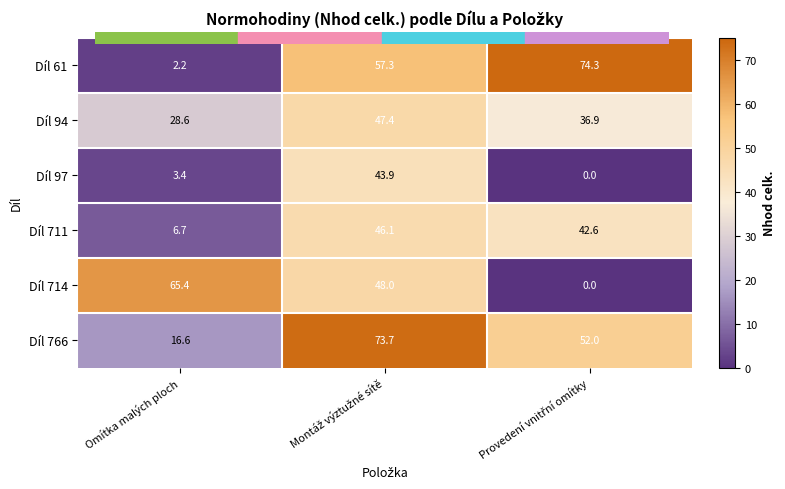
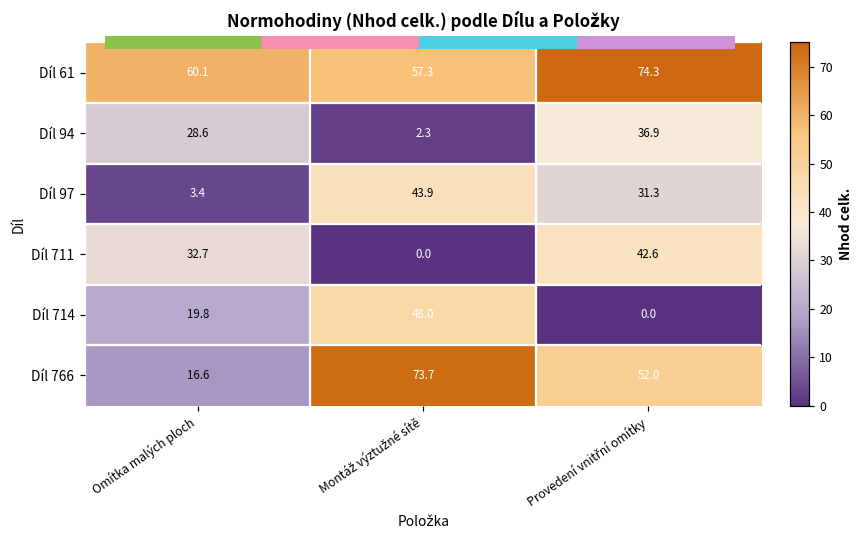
  {
    "Díl 61": {
-     "Omítka malých ploch": 2.2,
+     "Omítka malých ploch": 60.1,
      "Montáž výztužné sítě": 57.3,
      "Provedení vnitřní omítky": 74.3
    },
    "Díl 94": {
      "Omítka malých ploch": 28.6,
-     "Montáž výztužné sítě": 47.4,
+     "Montáž výztužné sítě": 2.3,
      "Provedení vnitřní omítky": 36.9
    },
    "Díl 97": {
      "Omítka malých ploch": 3.4,
      "Montáž výztužné sítě": 43.9,
-     "Provedení vnitřní omítky": 0.0
+     "Provedení vnitřní omítky": 31.3
    },
    "Díl 711": {
-     "Omítka malých ploch": 6.7,
-     "Montáž výztužné sítě": 46.1,
+     "Omítka malých ploch": 32.7,
+     "Montáž výztužné sítě": 0.0,
      "Provedení vnitřní omítky": 42.6
    },
    "Díl 714": {
-     "Omítka malých ploch": 65.4,
+     "Omítka malých ploch": 19.8,
      "Montáž výztužné sítě": 48.0,
      "Provedení vnitřní omítky": 0.0
    },
    "Díl 766": {
      "Omítka malých ploch": 16.6,
      "Montáž výztužné sítě": 73.7,
      "Provedení vnitřní omítky": 52.0
    }
  }
